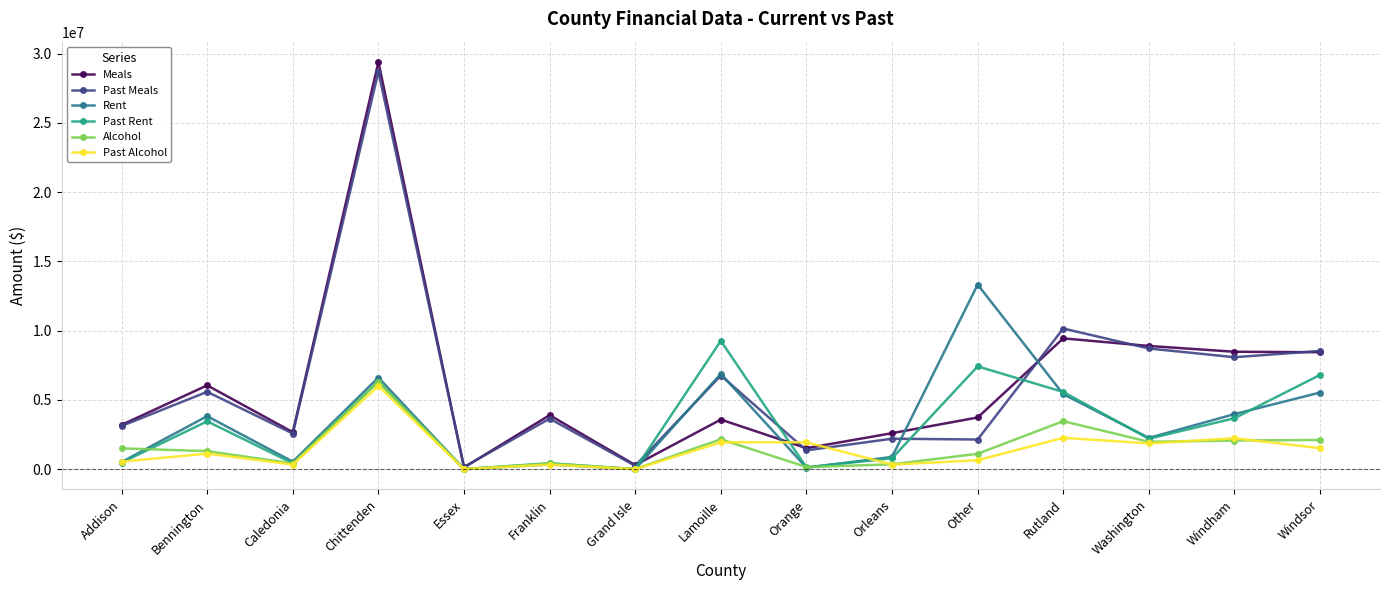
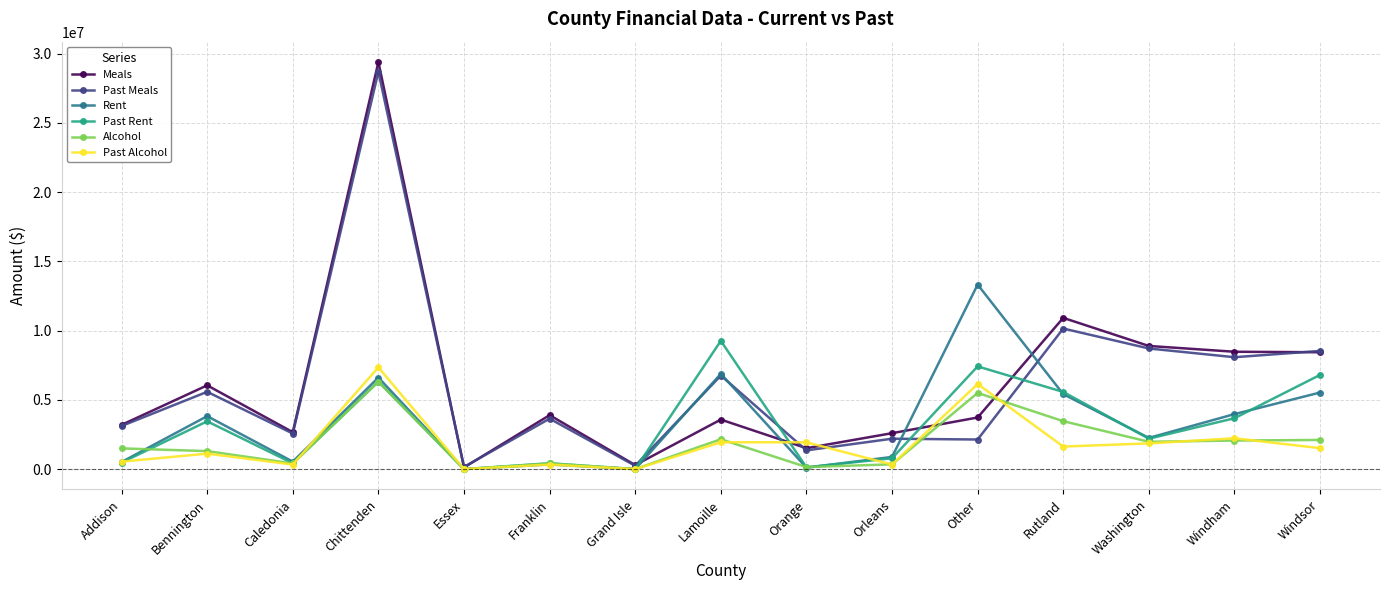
  {
    "Meals": {
      "Bennington": 6000000,
      "Chittenden": 29400000,
      "Franklin": 3900000,
      "Lamoille": 3600000,
      "Orleans": 2600000,
      "Other": 3700000,
-     "Rutland": 9400000,
+     "Rutland": 10900000,
      "Windham": 8500000
    },
    "Alcohol": {
      "Addison": 1500000,
      "Lamoille": 2200000,
-     "Other": 1100000,
+     "Other": 5500000,
      "Rutland": 3500000,
      "Windsor": 2100000
    },
    "Past Alcohol": {
-     "Chittenden": 6000000,
+     "Chittenden": 7300000,
      "Lamoille": 1900000,
      "Orange": 1900000,
-     "Other": 600000,
-     "Rutland": 2300000,
+     "Other": 6100000,
+     "Rutland": 1600000,
      "Windsor": 1500000
    }
  }
